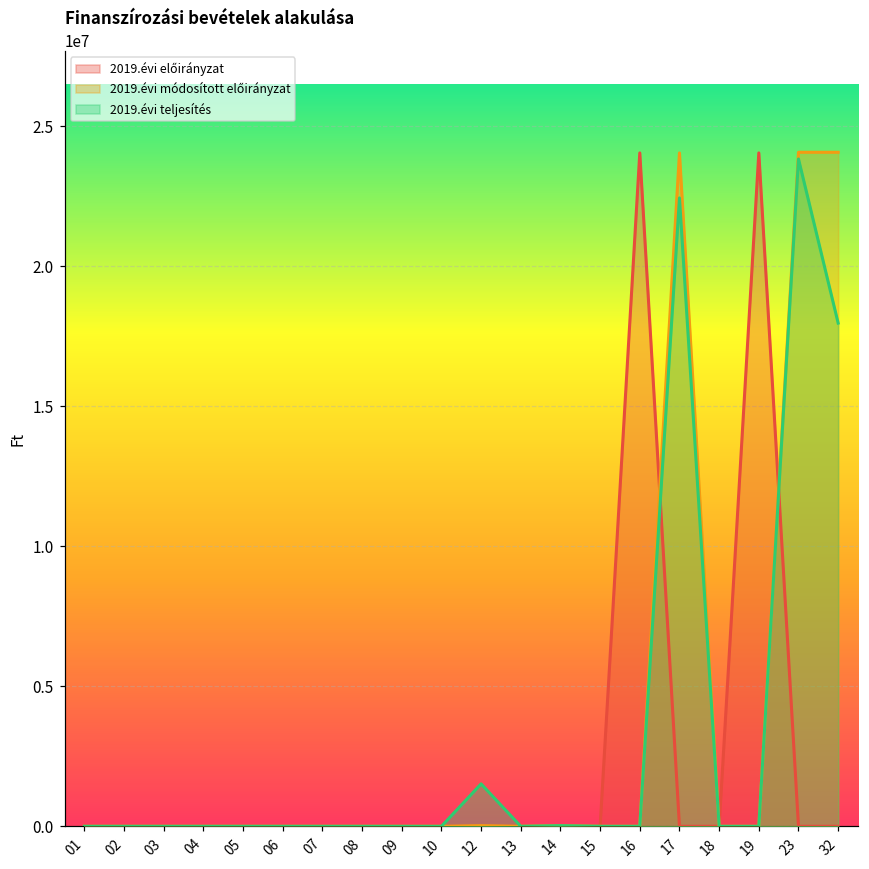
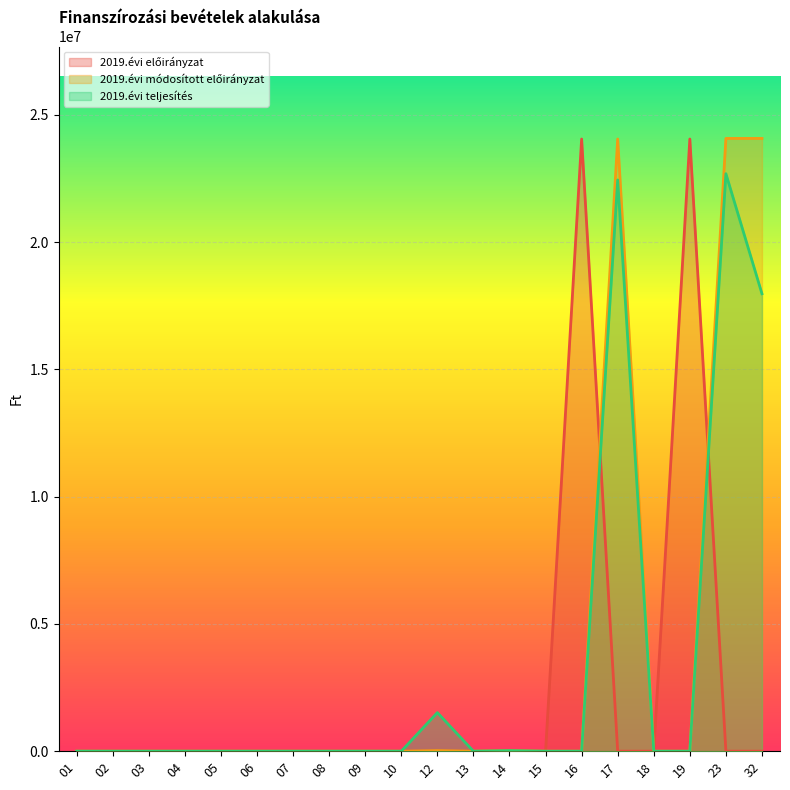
  {
    "2019.évi teljesítés": {
      "12": 1500000,
      "17": 22400000,
-     "23": 23800000,
+     "23": 22700000,
      "32": 18000000
    }
  }
